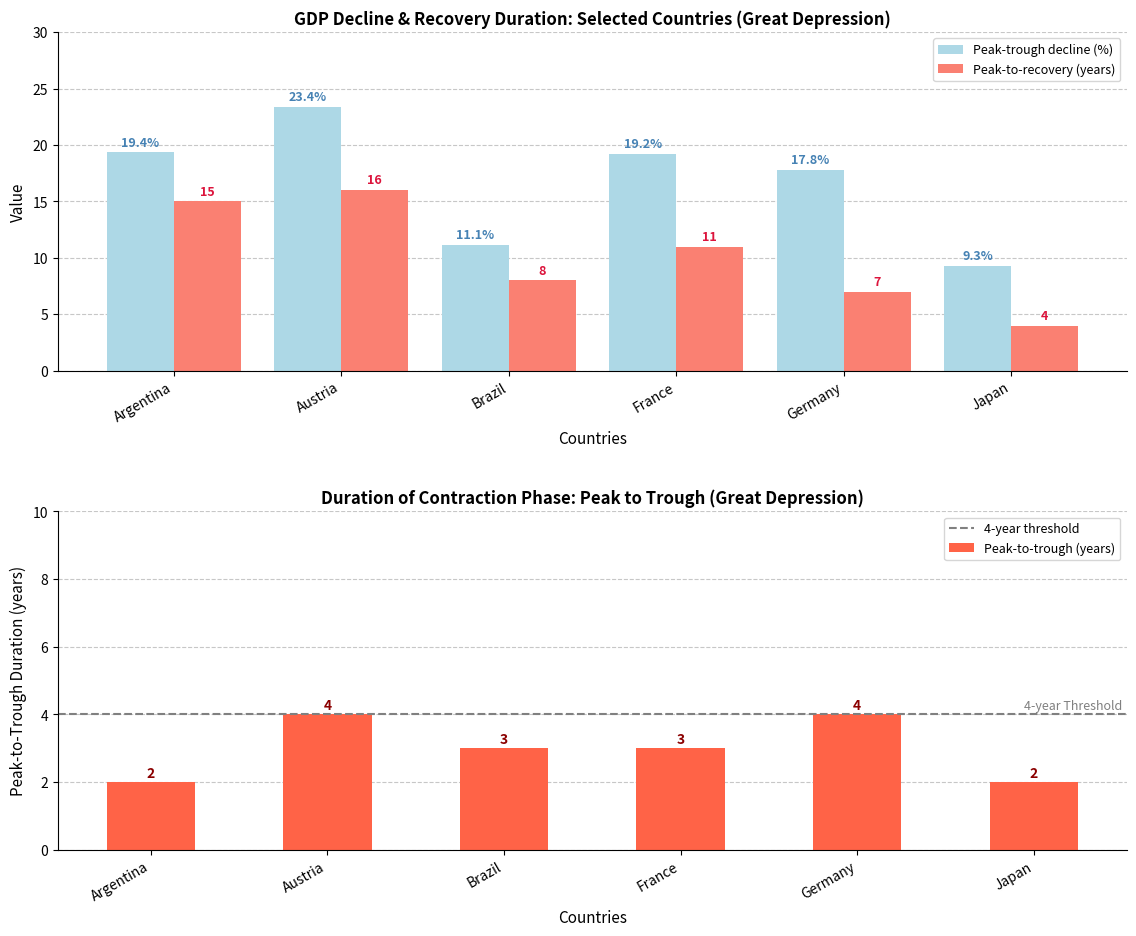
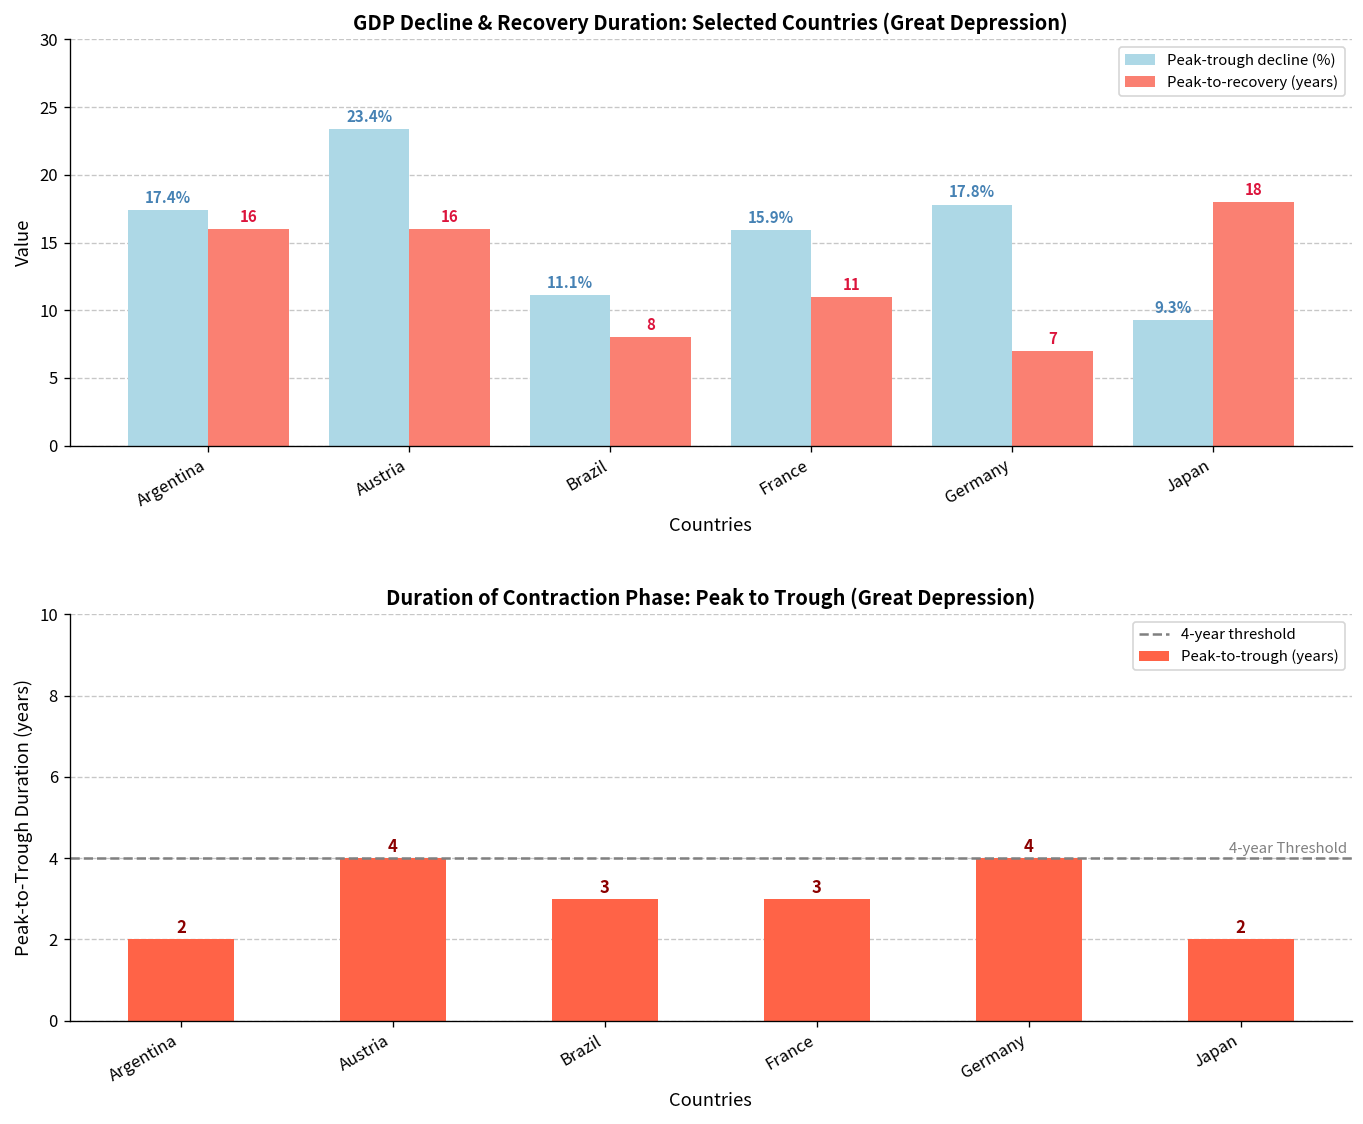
  {
    "GDP Decline & Recovery Duration: Selected Countries (Great Depression)": {
      "Peak-trough decline (%)": {
-       "Argentina": "19.4%",
+       "Argentina": "17.4%",
        "Austria": "23.4%",
        "Brazil": "11.1%",
-       "France": "19.2%",
+       "France": "15.9%",
        "Germany": "17.8%",
        "Japan": "9.3%"
      },
      "Peak-to-recovery (years)": {
-       "Argentina": "15",
+       "Argentina": "16",
        "Austria": "16",
        "Brazil": "8",
        "France": "11",
        "Germany": "7",
-       "Japan": "4"
+       "Japan": "18"
      }
    },
    "Duration of Contraction Phase: Peak to Trough (Great Depression)": {
      "Argentina": "2",
      "Austria": "4",
      "Brazil": "3",
      "France": "3",
      "Germany": "4",
      "Japan": "2"
    }
  }
